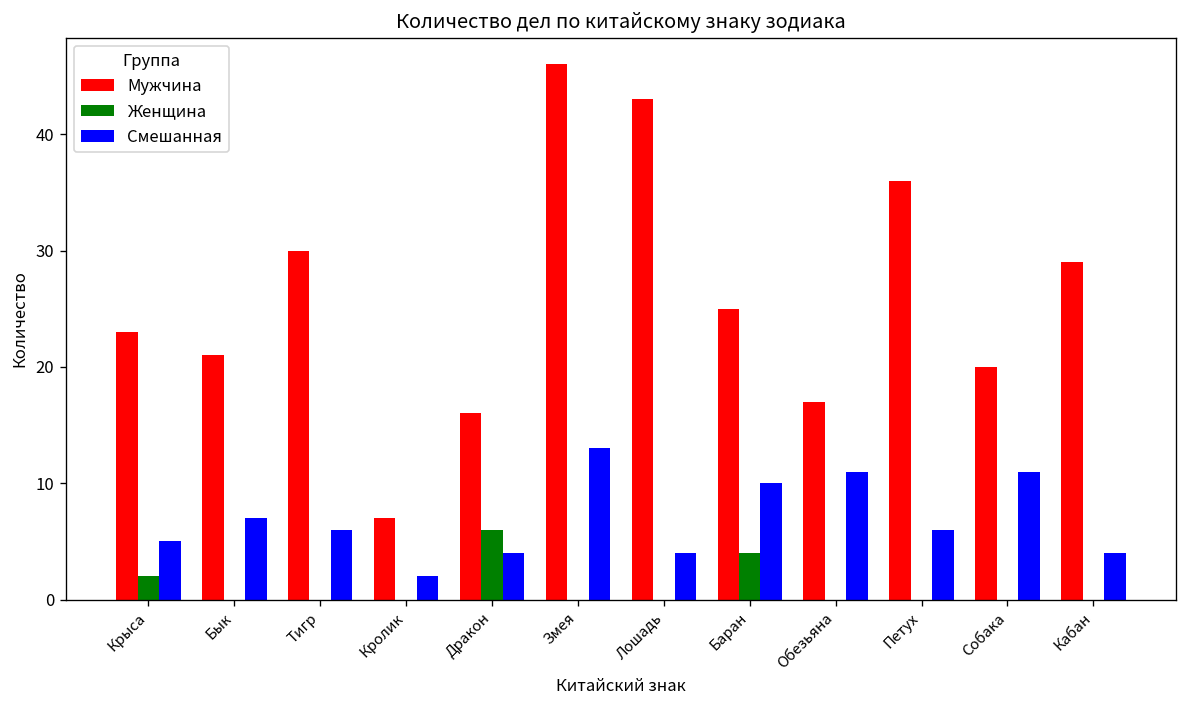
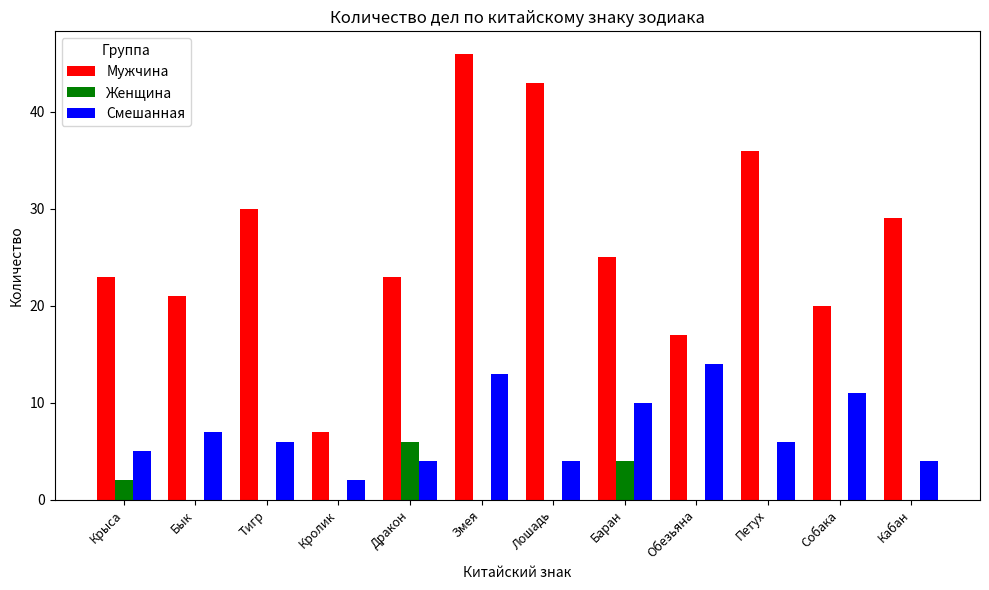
  {
    "Мужчина": {
      "Крыса": 23,
      "Бык": 21,
      "Тигр": 30,
      "Кролик": 7,
-     "Дракон": 16,
+     "Дракон": 23,
      "Змея": 46,
      "Лошадь": 43,
      "Баран": 25,
      "Обезьяна": 17,
      "Петух": 36,
      "Собака": 20,
      "Кабан": 29
    },
    "Женщина": {
      "Крыса": 2,
      "Бык": 0,
      "Тигр": 0,
      "Кролик": 0,
      "Дракон": 6,
      "Змея": 0,
      "Лошадь": 0,
      "Баран": 4,
      "Обезьяна": 0,
      "Петух": 0,
      "Собака": 0,
      "Кабан": 0
    },
    "Смешанная": {
      "Крыса": 5,
      "Бык": 7,
      "Тигр": 6,
      "Кролик": 2,
      "Дракон": 4,
      "Змея": 13,
      "Лошадь": 4,
      "Баран": 10,
-     "Обезьяна": 11,
+     "Обезьяна": 14,
      "Петух": 6,
      "Собака": 11,
      "Кабан": 4
    }
  }
